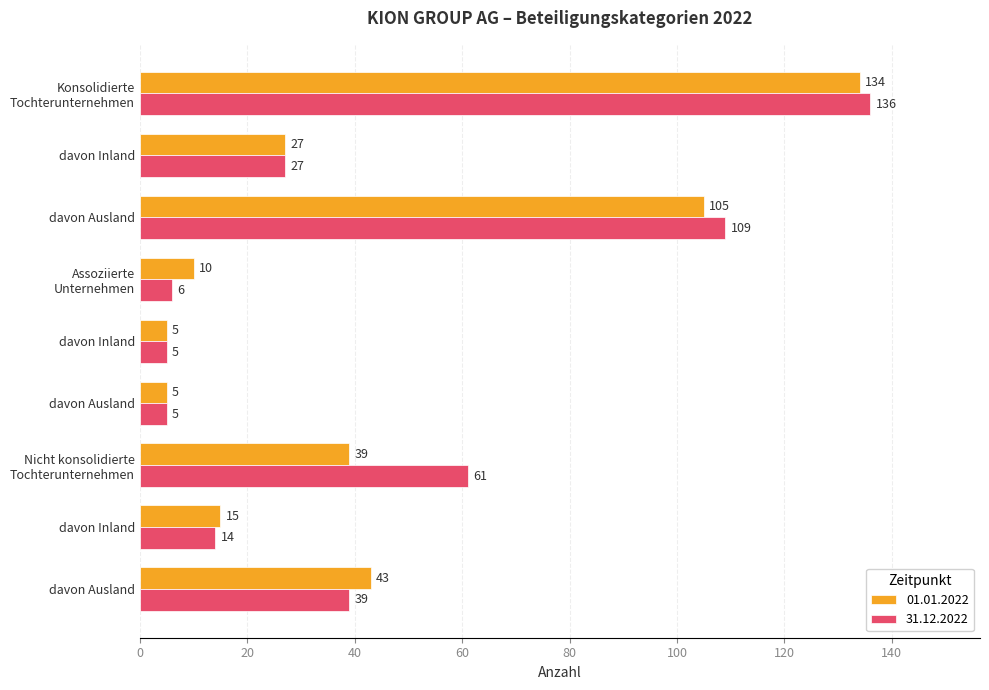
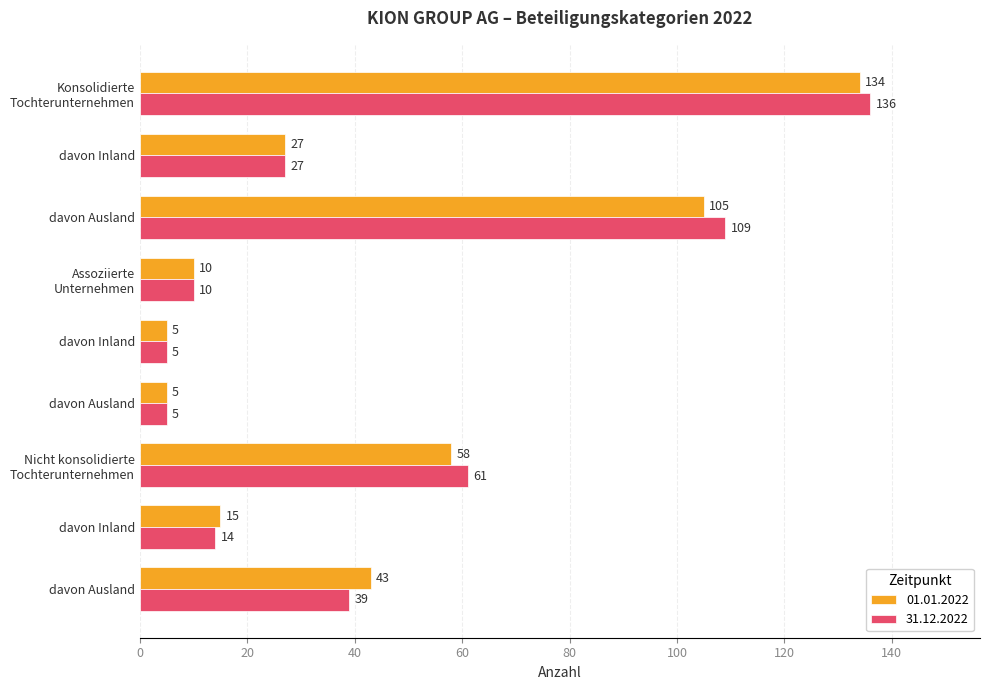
  {
    "01.01.2022": {
      "Konsolidierte Tochterunternehmen": 134,
      "Assoziierte Unternehmen": 10,
-     "Nicht konsolidierte Tochterunternehmen": 39
+     "Nicht konsolidierte Tochterunternehmen": 58
    },
    "31.12.2022": {
      "Konsolidierte Tochterunternehmen": 136,
-     "Assoziierte Unternehmen": 6,
+     "Assoziierte Unternehmen": 10,
      "Nicht konsolidierte Tochterunternehmen": 61
    }
  }
